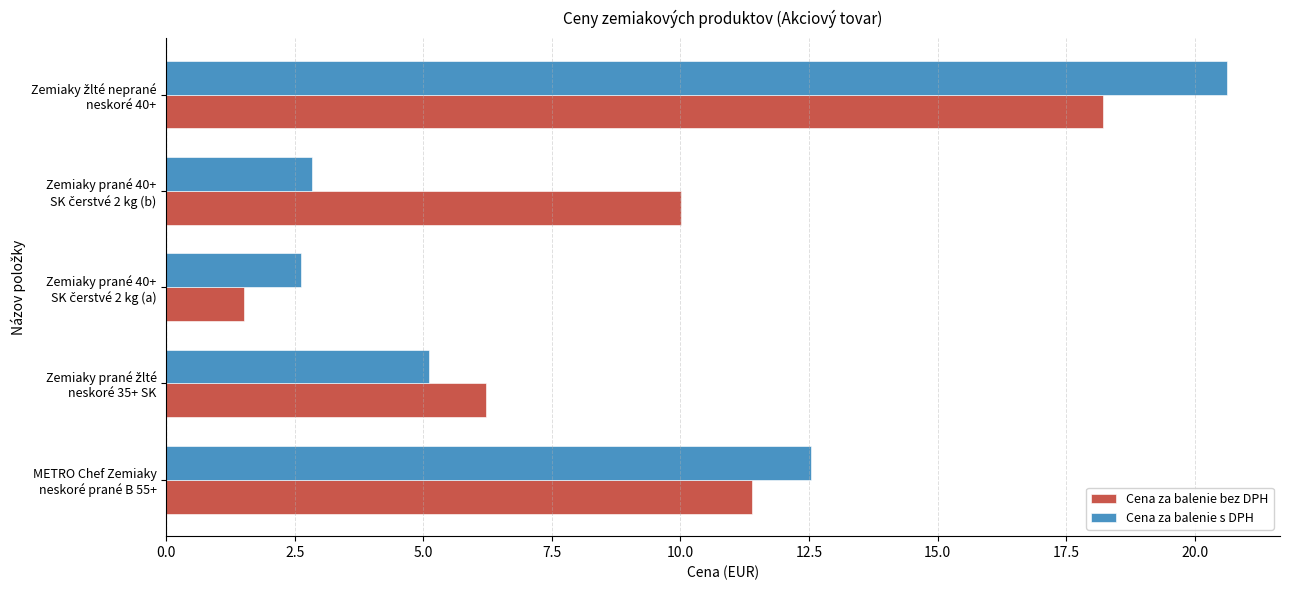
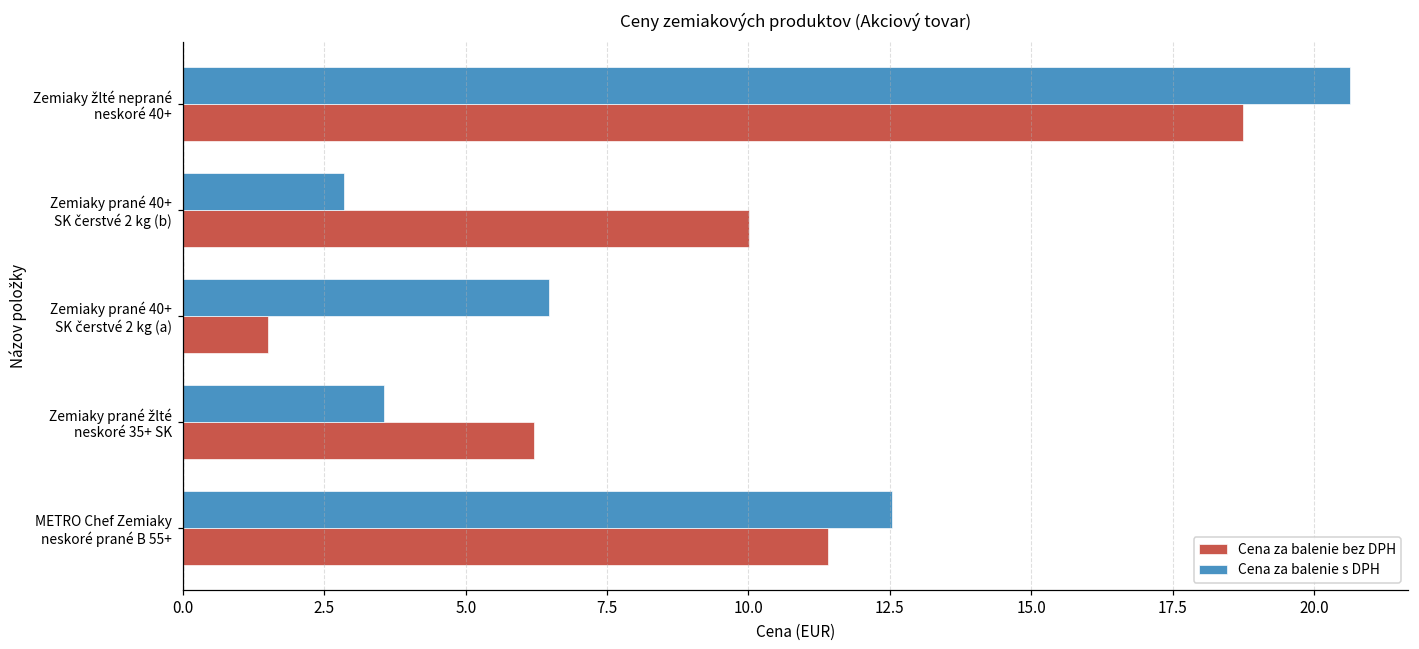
  {
    "Cena za balenie bez DPH": {
-     "Zemiaky žlté neprané neskoré 40+": 18.2,
+     "Zemiaky žlté neprané neskoré 40+": 18.8,
      "Zemiaky prané 40+ SK čerstvé 2 kg (b)": 10.0,
      "Zemiaky prané 40+ SK čerstvé 2 kg (a)": 1.5,
      "Zemiaky prané žlté neskoré 35+ SK": 6.2,
      "METRO Chef Zemiaky neskoré prané B 55+": 11.4
    },
    "Cena za balenie s DPH": {
      "Zemiaky žlté neprané neskoré 40+": 20.6,
      "Zemiaky prané 40+ SK čerstvé 2 kg (b)": 2.8,
-     "Zemiaky prané 40+ SK čerstvé 2 kg (a)": 2.6,
-     "Zemiaky prané žlté neskoré 35+ SK": 5.1,
+     "Zemiaky prané 40+ SK čerstvé 2 kg (a)": 6.5,
+     "Zemiaky prané žlté neskoré 35+ SK": 3.6,
      "METRO Chef Zemiaky neskoré prané B 55+": 12.5
    }
  }
